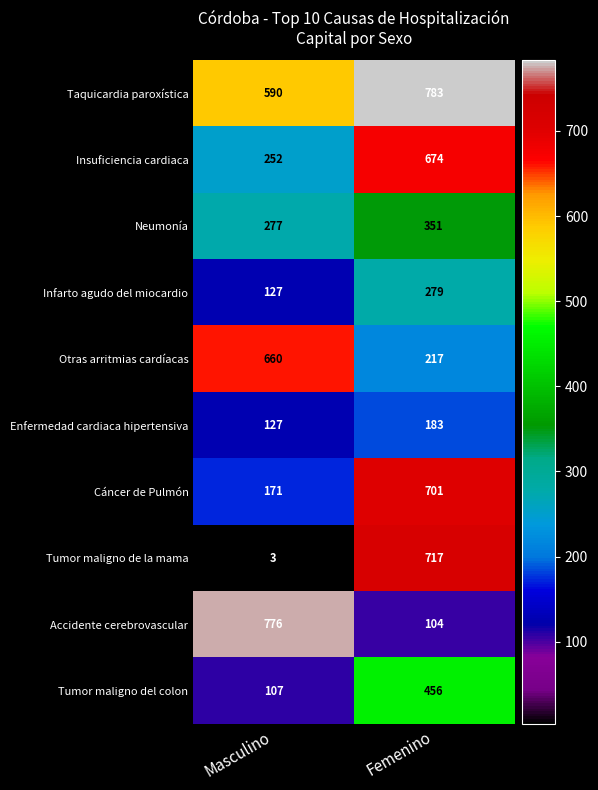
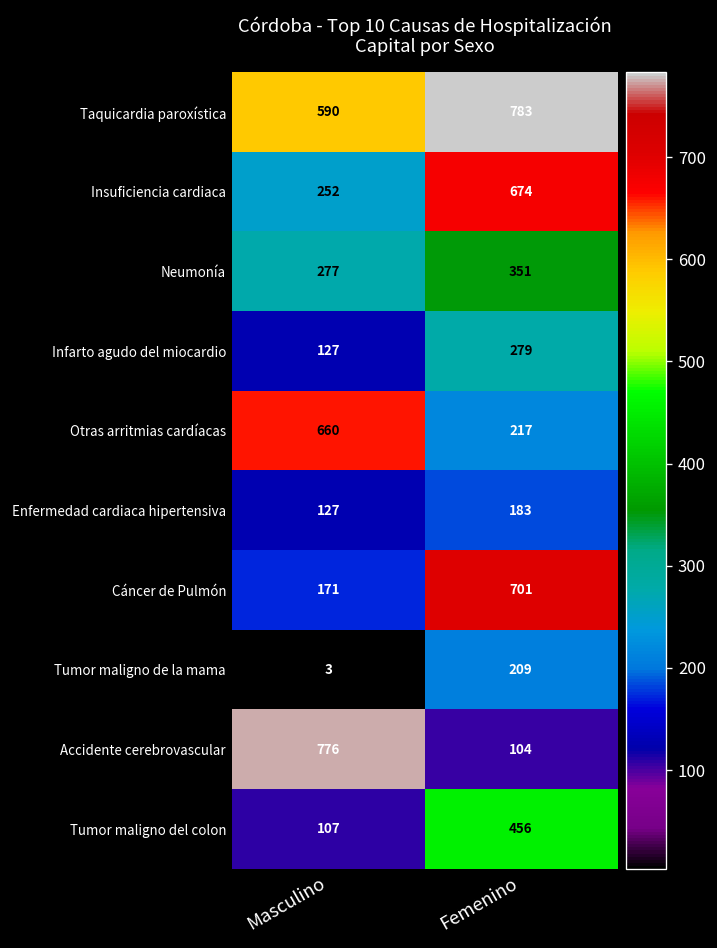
  {
    "Taquicardia paroxística": {
      "Masculino": 590,
      "Femenino": 783
    },
    "Insuficiencia cardiaca": {
      "Masculino": 252,
      "Femenino": 674
    },
    "Neumonía": {
      "Masculino": 277,
      "Femenino": 351
    },
    "Infarto agudo del miocardio": {
      "Masculino": 127,
      "Femenino": 279
    },
    "Otras arritmias cardíacas": {
      "Masculino": 660,
      "Femenino": 217
    },
    "Enfermedad cardiaca hipertensiva": {
      "Masculino": 127,
      "Femenino": 183
    },
    "Cáncer de Pulmón": {
      "Masculino": 171,
      "Femenino": 701
    },
    "Tumor maligno de la mama": {
      "Masculino": 3,
-     "Femenino": 717
+     "Femenino": 209
    },
    "Accidente cerebrovascular": {
      "Masculino": 776,
      "Femenino": 104
    },
    "Tumor maligno del colon": {
      "Masculino": 107,
      "Femenino": 456
    }
  }
